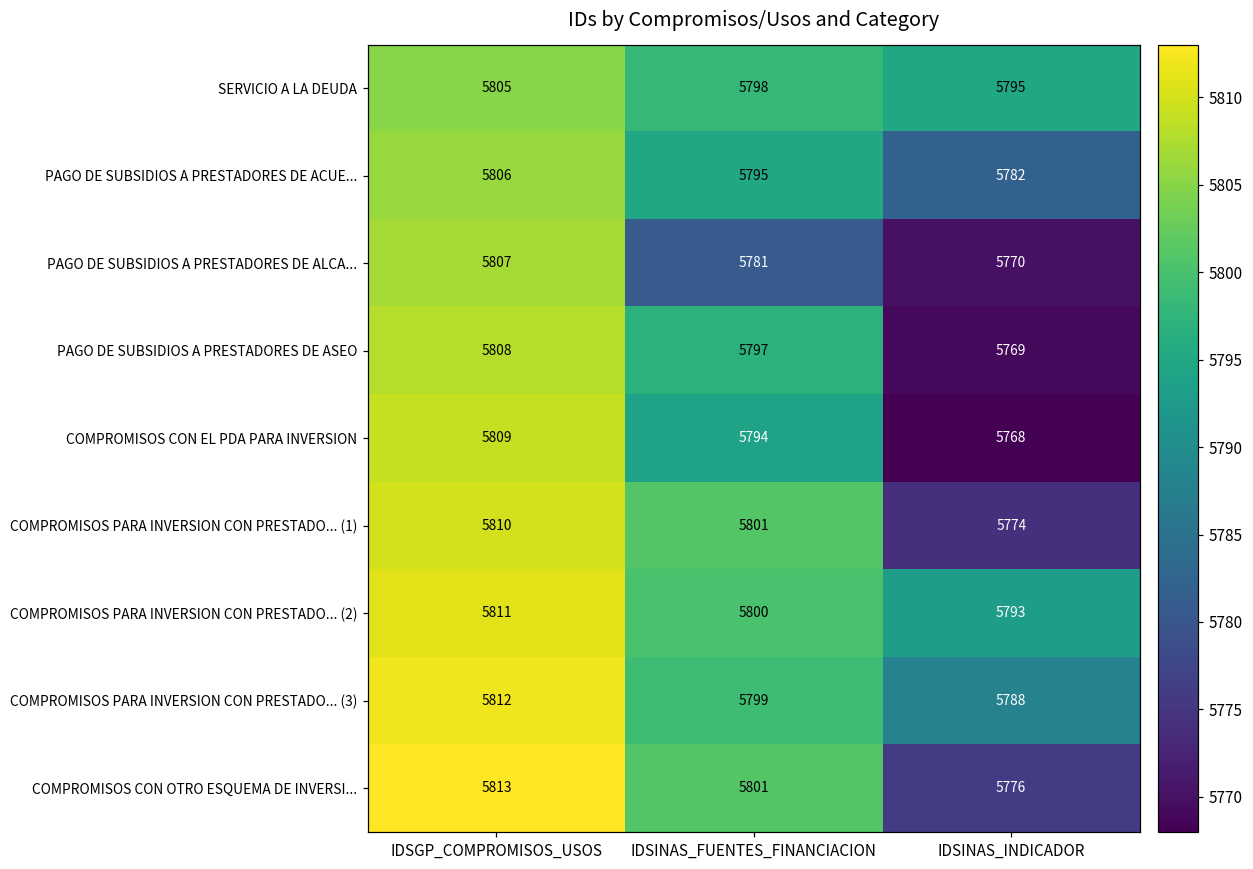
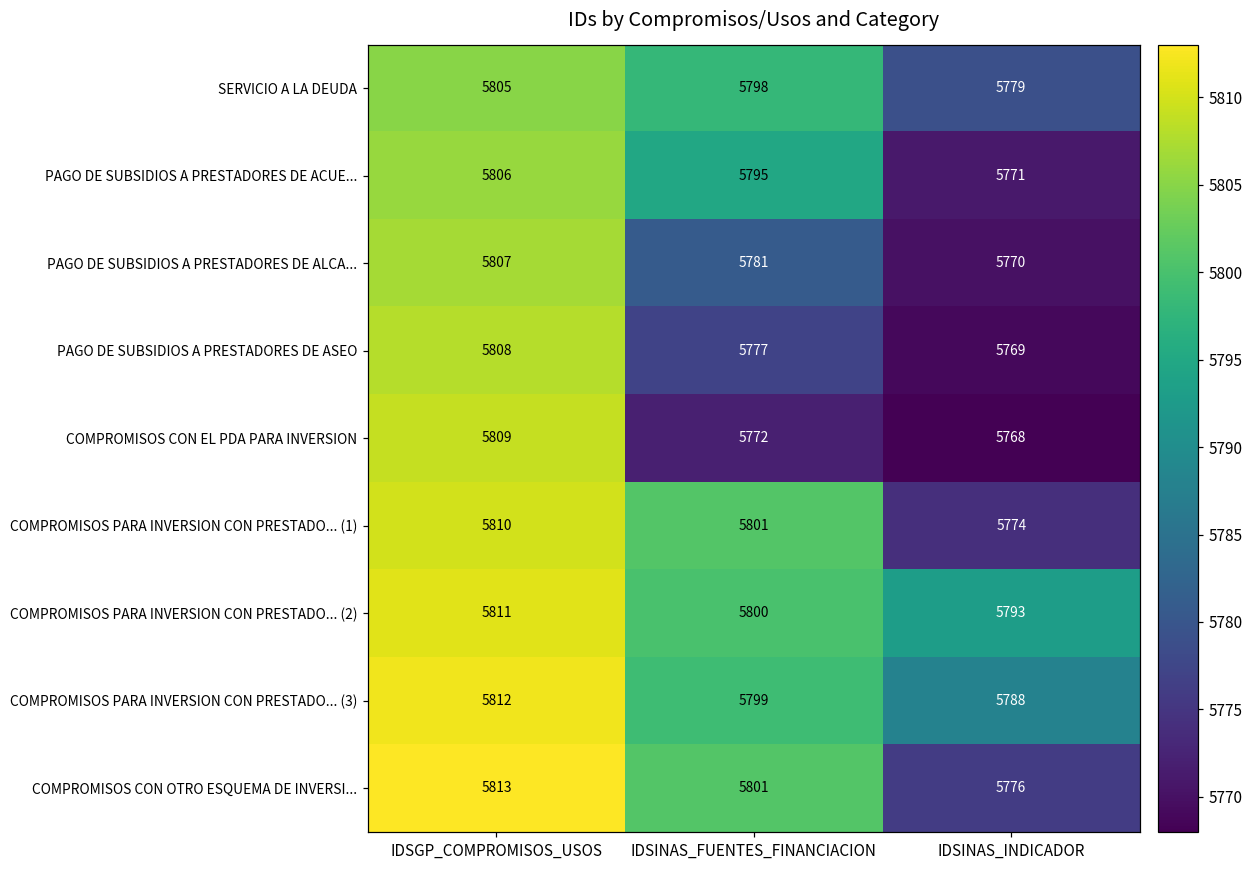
  {
    "SERVICIO A LA DEUDA": {
      "IDSGP_COMPROMISOS_USOS": 5805,
      "IDSINAS_FUENTES_FINANCIACION": 5798,
-     "IDSINAS_INDICADOR": 5795
+     "IDSINAS_INDICADOR": 5779
    },
    "PAGO DE SUBSIDIOS A PRESTADORES DE ACUE...": {
      "IDSGP_COMPROMISOS_USOS": 5806,
      "IDSINAS_FUENTES_FINANCIACION": 5795,
-     "IDSINAS_INDICADOR": 5782
+     "IDSINAS_INDICADOR": 5771
    },
    "PAGO DE SUBSIDIOS A PRESTADORES DE ALCA...": {
      "IDSGP_COMPROMISOS_USOS": 5807,
      "IDSINAS_FUENTES_FINANCIACION": 5781,
      "IDSINAS_INDICADOR": 5770
    },
    "PAGO DE SUBSIDIOS A PRESTADORES DE ASEO": {
      "IDSGP_COMPROMISOS_USOS": 5808,
-     "IDSINAS_FUENTES_FINANCIACION": 5797,
+     "IDSINAS_FUENTES_FINANCIACION": 5777,
      "IDSINAS_INDICADOR": 5769
    },
    "COMPROMISOS CON EL PDA PARA INVERSION": {
      "IDSGP_COMPROMISOS_USOS": 5809,
-     "IDSINAS_FUENTES_FINANCIACION": 5794,
+     "IDSINAS_FUENTES_FINANCIACION": 5772,
      "IDSINAS_INDICADOR": 5768
    },
    "COMPROMISOS PARA INVERSION CON PRESTADO... (1)": {
      "IDSGP_COMPROMISOS_USOS": 5810,
      "IDSINAS_FUENTES_FINANCIACION": 5801,
      "IDSINAS_INDICADOR": 5774
    },
    "COMPROMISOS PARA INVERSION CON PRESTADO... (2)": {
      "IDSGP_COMPROMISOS_USOS": 5811,
      "IDSINAS_FUENTES_FINANCIACION": 5800,
      "IDSINAS_INDICADOR": 5793
    },
    "COMPROMISOS PARA INVERSION CON PRESTADO... (3)": {
      "IDSGP_COMPROMISOS_USOS": 5812,
      "IDSINAS_FUENTES_FINANCIACION": 5799,
      "IDSINAS_INDICADOR": 5788
    },
    "COMPROMISOS CON OTRO ESQUEMA DE INVERSI...": {
      "IDSGP_COMPROMISOS_USOS": 5813,
      "IDSINAS_FUENTES_FINANCIACION": 5801,
      "IDSINAS_INDICADOR": 5776
    }
  }
